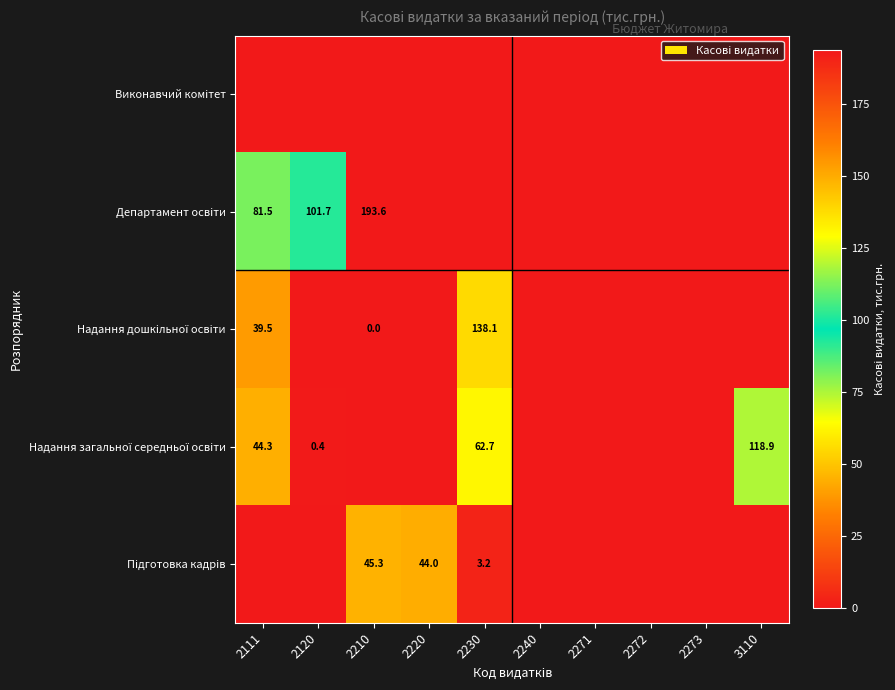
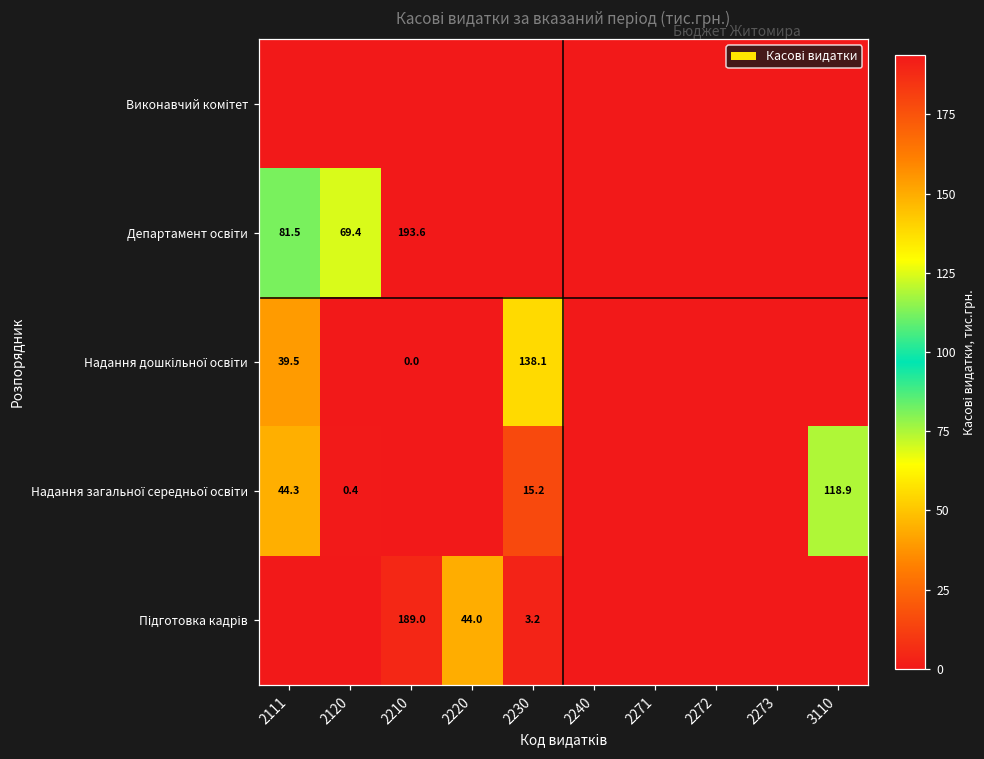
  {
    "Департамент освіти": {
      "2111": 81.5,
-     "2120": 101.7,
+     "2120": 69.4,
      "2210": 193.6
    },
    "Надання дошкільної освіти": {
      "2111": 39.5,
      "2210": 0.0,
      "2230": 138.1
    },
    "Надання загальної середньої освіти": {
      "2111": 44.3,
      "2120": 0.4,
-     "2230": 62.7,
+     "2230": 15.2,
      "3110": 118.9
    },
    "Підготовка кадрів": {
-     "2210": 45.3,
+     "2210": 189.0,
      "2220": 44.0,
      "2230": 3.2
    }
  }
